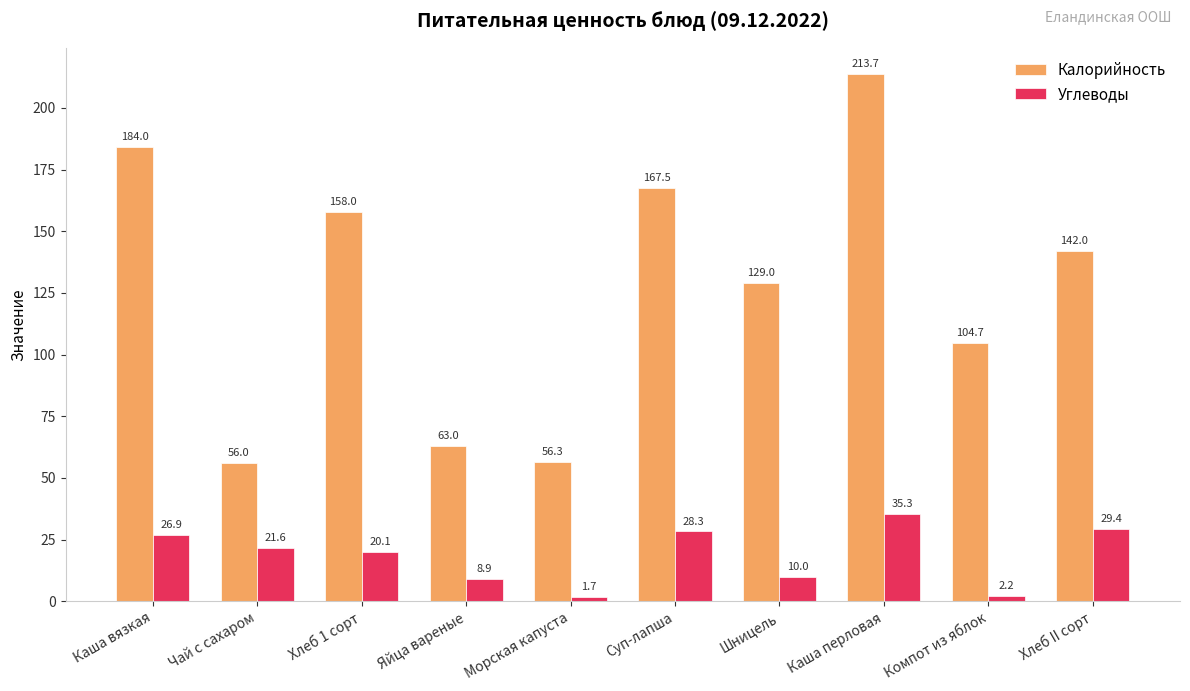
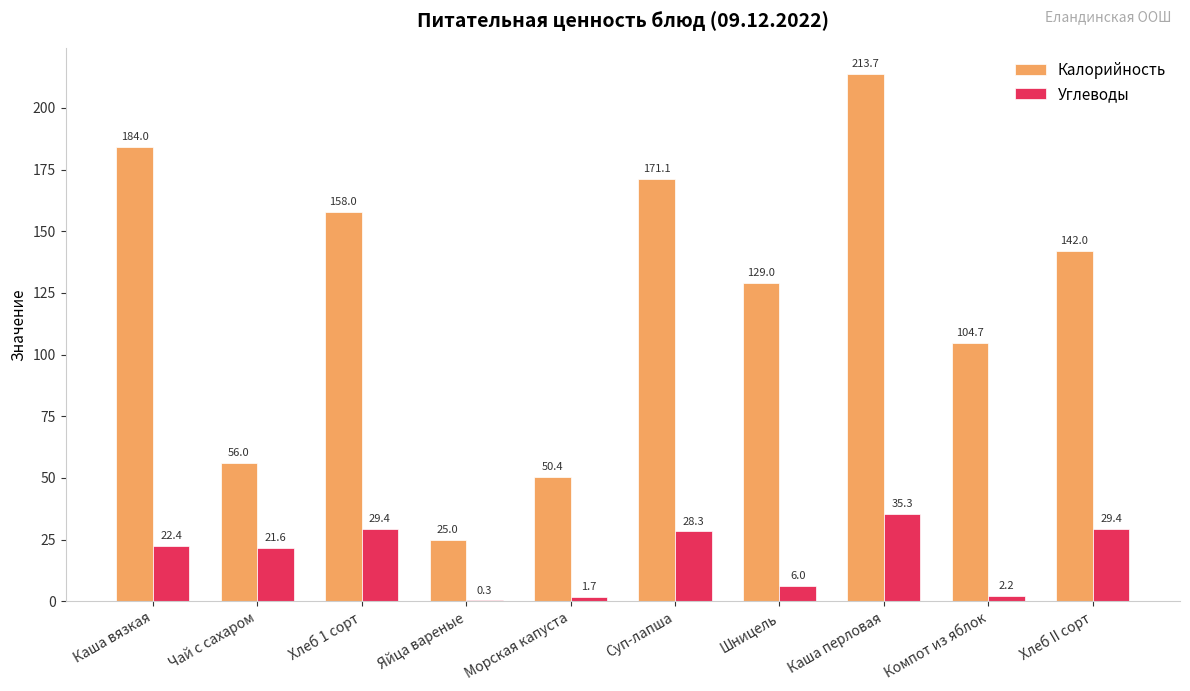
  {
    "Калорийность": {
      "Каша вязкая": 184.0,
      "Чай с сахаром": 56.0,
      "Хлеб 1 сорт": 158.0,
-     "Яйца вареные": 63.0,
-     "Морская капуста": 56.3,
-     "Суп-лапша": 167.5,
+     "Яйца вареные": 25.0,
+     "Морская капуста": 50.4,
+     "Суп-лапша": 171.1,
      "Шницель": 129.0,
      "Каша перловая": 213.7,
      "Компот из яблок": 104.7,
      "Хлеб II сорт": 142.0
    },
    "Углеводы": {
-     "Каша вязкая": 26.9,
+     "Каша вязкая": 22.4,
      "Чай с сахаром": 21.6,
-     "Хлеб 1 сорт": 20.1,
-     "Яйца вареные": 8.9,
+     "Хлеб 1 сорт": 29.4,
+     "Яйца вареные": 0.3,
      "Морская капуста": 1.7,
      "Суп-лапша": 28.3,
-     "Шницель": 10.0,
+     "Шницель": 6.0,
      "Каша перловая": 35.3,
      "Компот из яблок": 2.2,
      "Хлеб II сорт": 29.4
    }
  }
